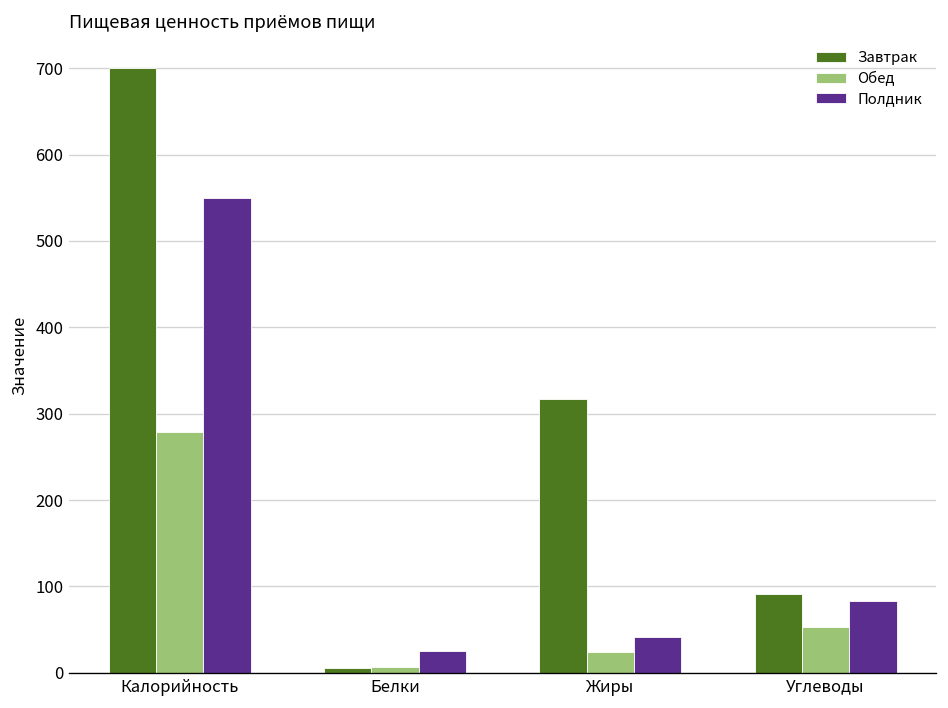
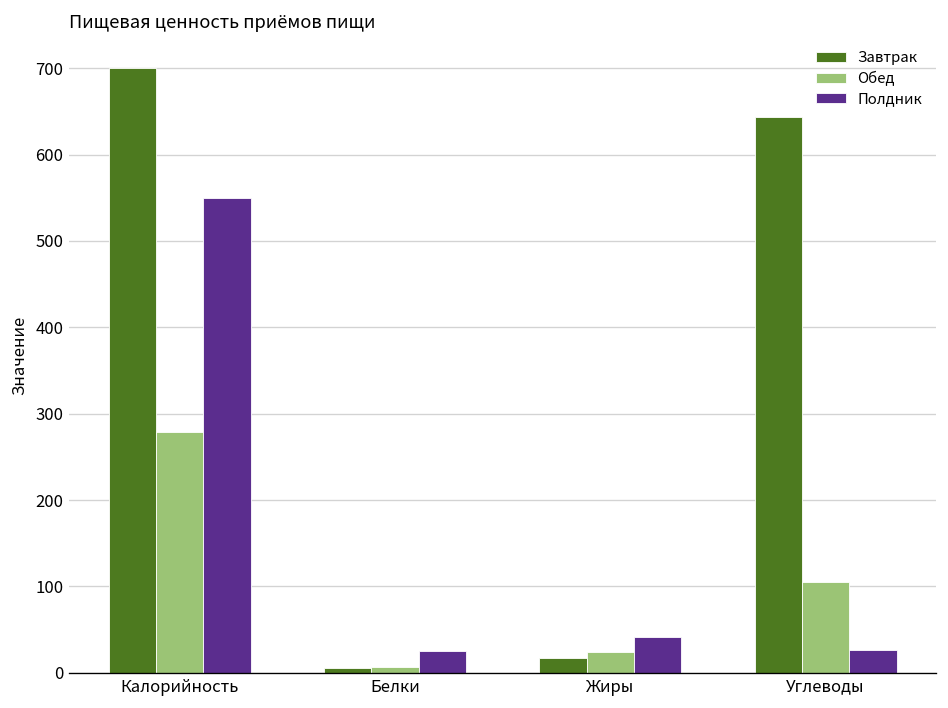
  {
    "Завтрак": {
      "Калорийность": 700,
      "Белки": 10,
-     "Жиры": 320,
-     "Углеводы": 90
+     "Жиры": 20,
+     "Углеводы": 640
    },
    "Обед": {
      "Калорийность": 280,
      "Белки": 10,
      "Жиры": 20,
-     "Углеводы": 50
+     "Углеводы": 110
    },
    "Полдник": {
      "Калорийность": 550,
      "Белки": 20,
      "Жиры": 40,
-     "Углеводы": 80
+     "Углеводы": 30
    }
  }
